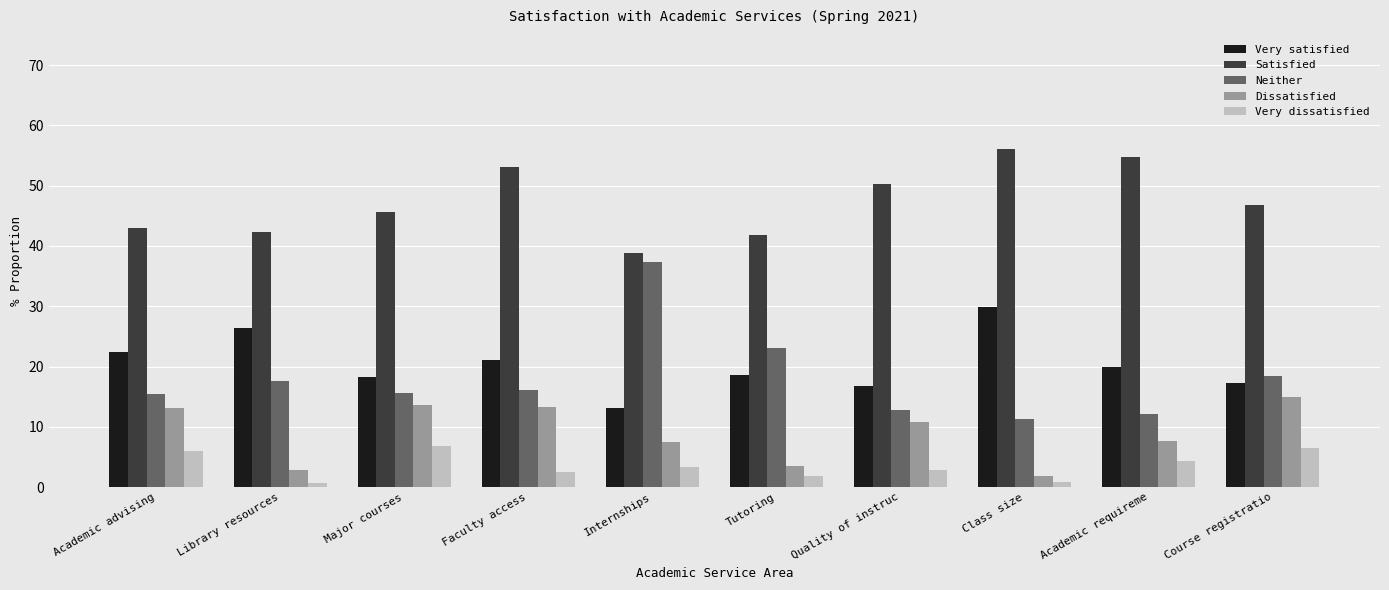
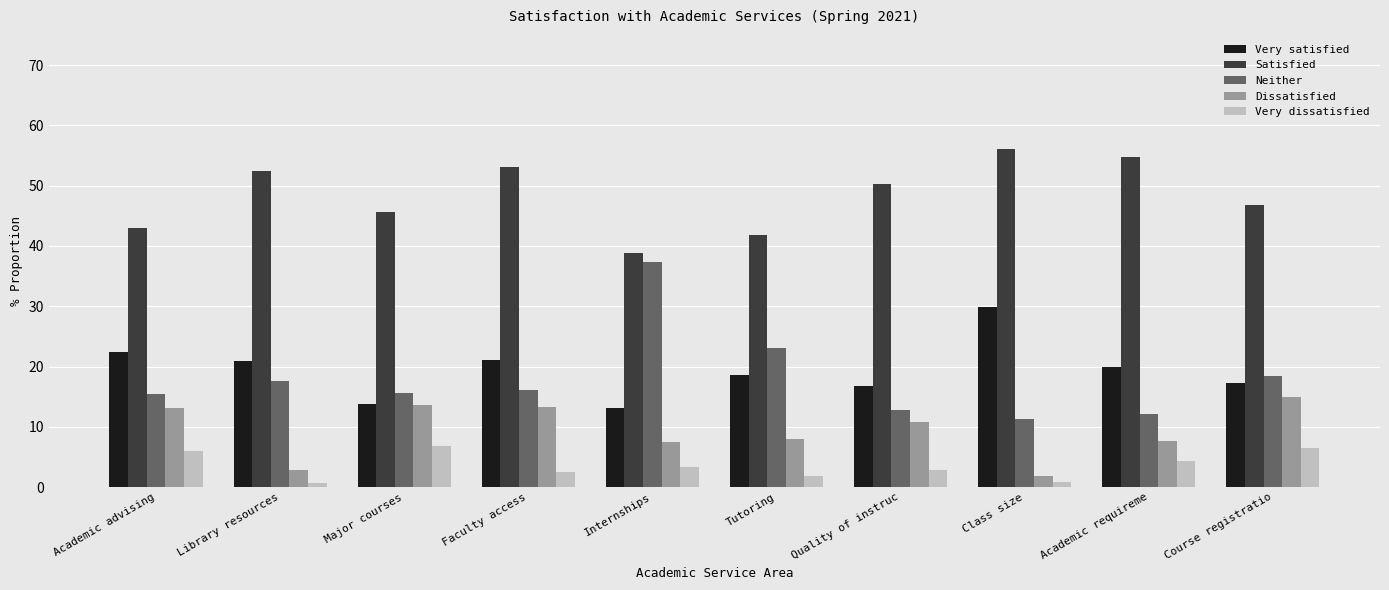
  {
    "Very satisfied": {
      "Academic advising": 22,
-     "Library resources": 26,
-     "Major courses": 18,
+     "Library resources": 21,
+     "Major courses": 14,
      "Faculty access": 21,
      "Internships": 13,
      "Tutoring": 19,
      "Quality of instruc": 17,
      "Class size": 30,
      "Academic requireme": 20,
      "Course registratio": 17
    },
    "Satisfied": {
      "Academic advising": 43,
-     "Library resources": 42,
+     "Library resources": 52,
      "Major courses": 46,
      "Faculty access": 53,
      "Internships": 39,
      "Tutoring": 42,
      "Quality of instruc": 50,
      "Class size": 56,
      "Academic requireme": 55,
      "Course registratio": 47
    },
    "Neither": {
      "Academic advising": 15,
      "Library resources": 18,
      "Major courses": 16,
      "Faculty access": 16,
      "Internships": 37,
      "Tutoring": 23,
      "Quality of instruc": 13,
      "Class size": 11,
      "Academic requireme": 12,
      "Course registratio": 18
    },
    "Dissatisfied": {
      "Academic advising": 13,
      "Library resources": 3,
      "Major courses": 14,
      "Faculty access": 13,
      "Internships": 7,
-     "Tutoring": 4,
+     "Tutoring": 8,
      "Quality of instruc": 11,
      "Class size": 2,
      "Academic requireme": 8,
      "Course registratio": 15
    },
    "Very dissatisfied": {
      "Academic advising": 6,
      "Library resources": 1,
      "Major courses": 7,
      "Faculty access": 3,
      "Internships": 3,
      "Tutoring": 2,
      "Quality of instruc": 3,
      "Class size": 1,
      "Academic requireme": 4,
      "Course registratio": 6
    }
  }
